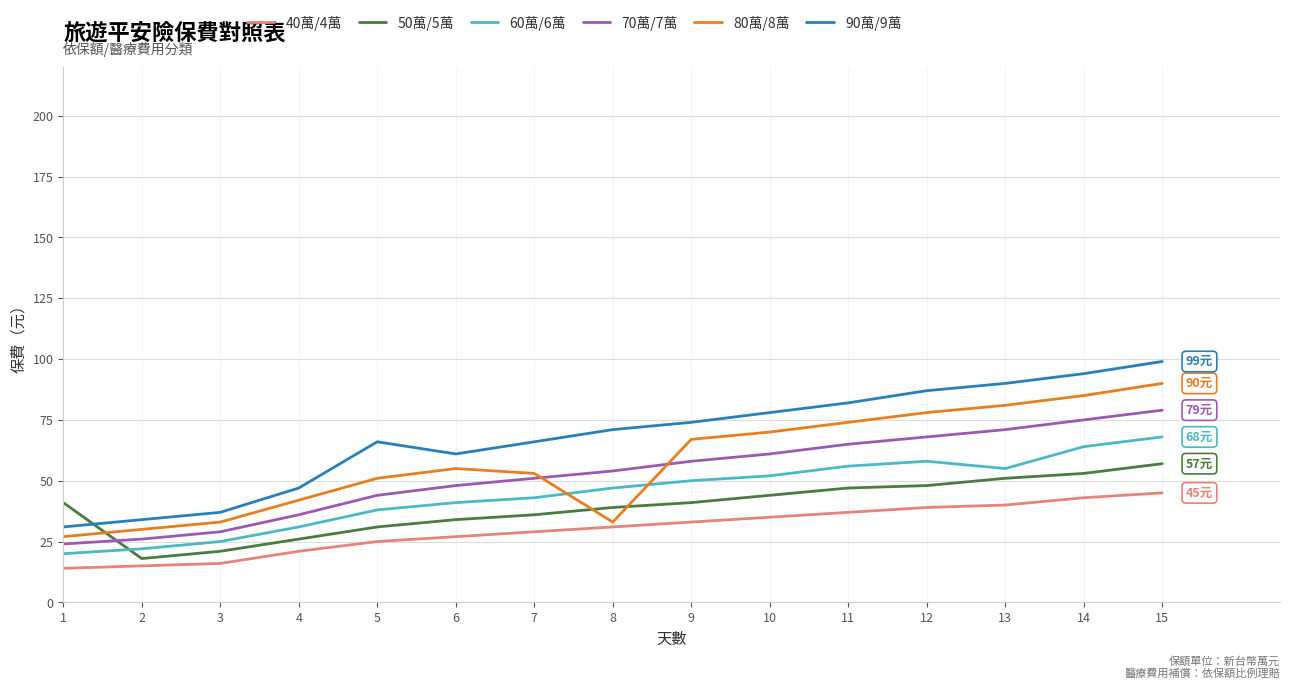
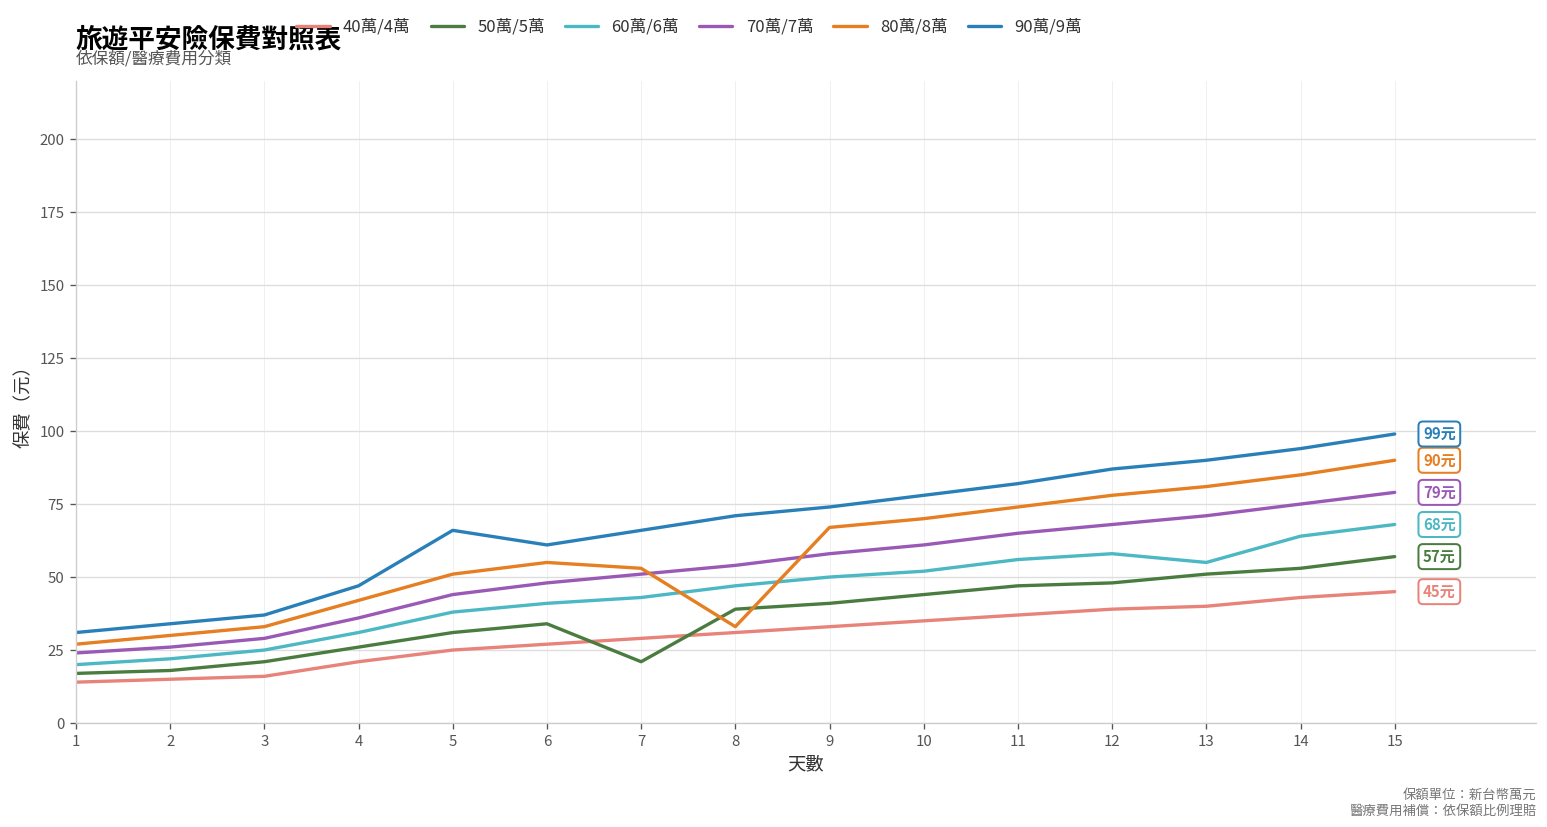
  {
    "40萬/4萬": {
      "1": 14,
      "2": 15,
      "3": 16,
      "4": 21,
      "5": 25,
      "6": 27,
      "7": 29,
      "8": 31,
      "9": 33,
      "10": 35,
      "11": 37,
      "12": 39,
      "13": 40,
      "14": 43
    },
    "50萬/5萬": {
-     "1": 41,
+     "1": 17,
      "2": 18,
      "3": 21,
      "4": 26,
      "5": 31,
      "6": 34,
-     "7": 36,
+     "7": 21,
      "8": 39,
      "9": 41,
      "10": 44,
      "11": 47,
      "12": 48,
      "13": 51,
      "14": 53
    },
    "60萬/6萬": {
      "1": 20,
      "2": 22,
      "3": 25,
      "4": 31,
      "5": 38,
      "6": 41,
      "7": 43,
      "8": 47,
      "9": 50,
      "10": 52,
      "11": 56,
      "12": 58,
      "13": 55,
      "14": 64
    },
    "70萬/7萬": {
      "1": 24,
      "2": 26,
      "3": 29,
      "4": 36,
      "5": 44,
      "6": 48,
      "7": 51,
      "8": 54,
      "9": 58,
      "10": 61,
      "11": 65,
      "12": 68,
      "13": 71,
      "14": 75
    },
    "80萬/8萬": {
      "1": 27,
      "2": 30,
      "3": 33,
      "4": 42,
      "5": 51,
      "6": 55,
      "7": 53,
      "8": 33,
      "9": 67,
      "10": 70,
      "11": 74,
      "12": 78,
      "13": 81,
      "14": 85
    },
    "90萬/9萬": {
      "1": 31,
      "2": 34,
      "3": 37,
      "4": 47,
      "5": 66,
      "6": 61,
      "7": 66,
      "8": 71,
      "9": 74,
      "10": 78,
      "11": 82,
      "12": 87,
      "13": 90,
      "14": 94
    }
  }
